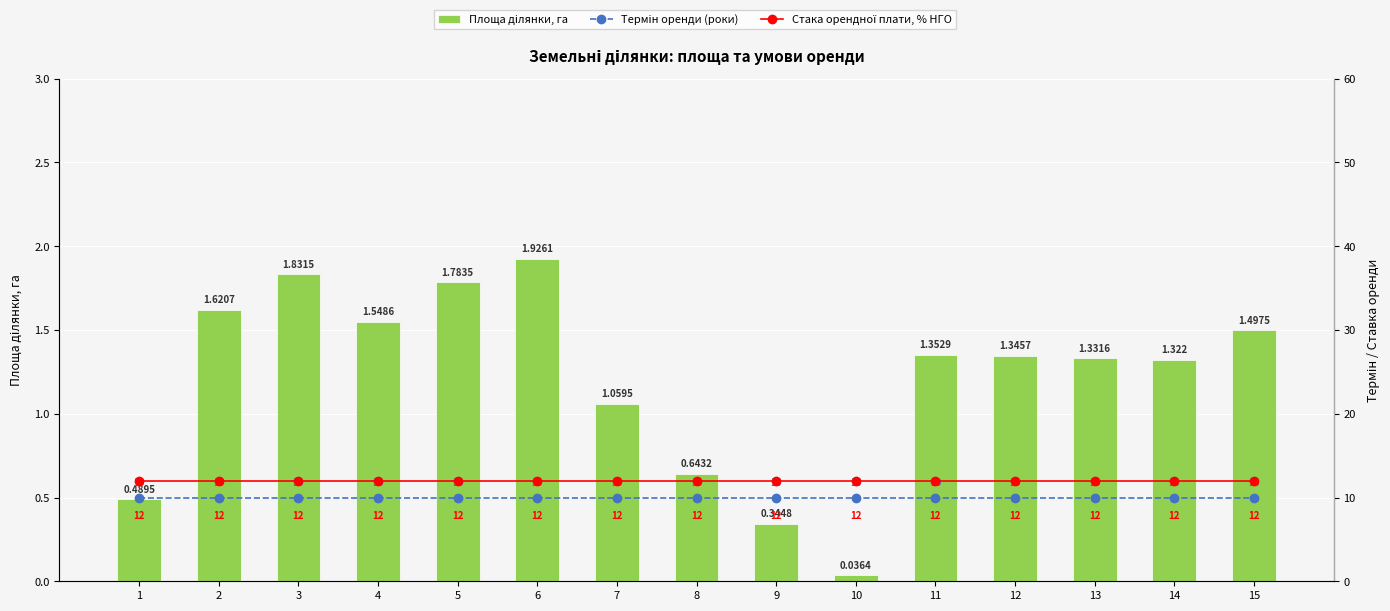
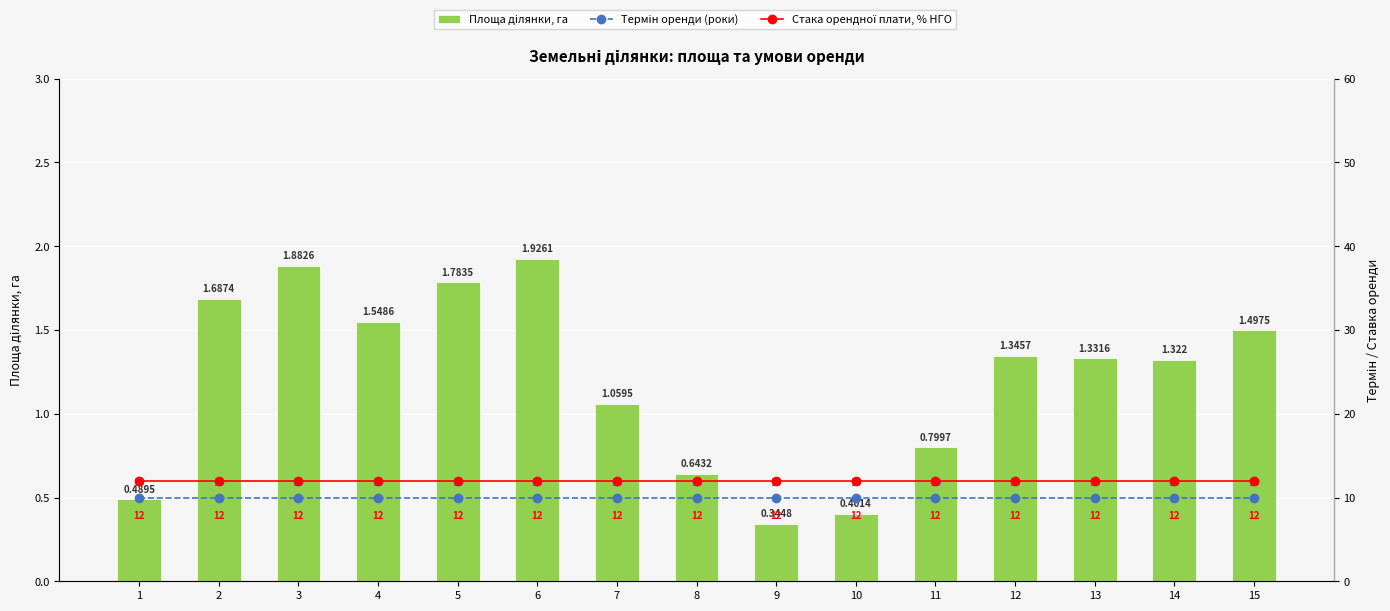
  {
    "Площа ділянки, га": {
      "1": 0.4895,
-     "2": 1.6207,
-     "3": 1.8315,
+     "2": 1.6874,
+     "3": 1.8826,
      "4": 1.5486,
      "5": 1.7835,
      "6": 1.9261,
      "7": 1.0595,
      "8": 0.6432,
-     "10": 0.0364,
-     "11": 1.3529,
+     "10": 0.4014,
+     "11": 0.7997,
      "12": 1.3457,
      "13": 1.3316,
      "14": 1.322,
      "15": 1.4975
    }
  }
